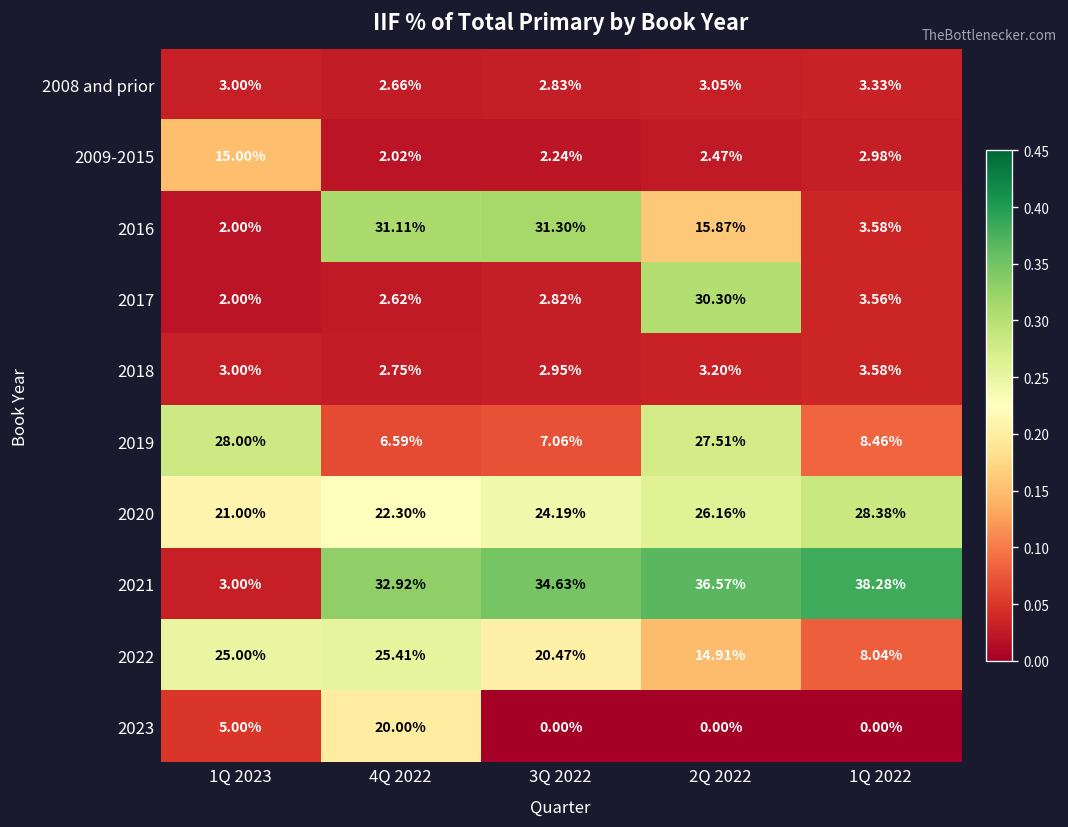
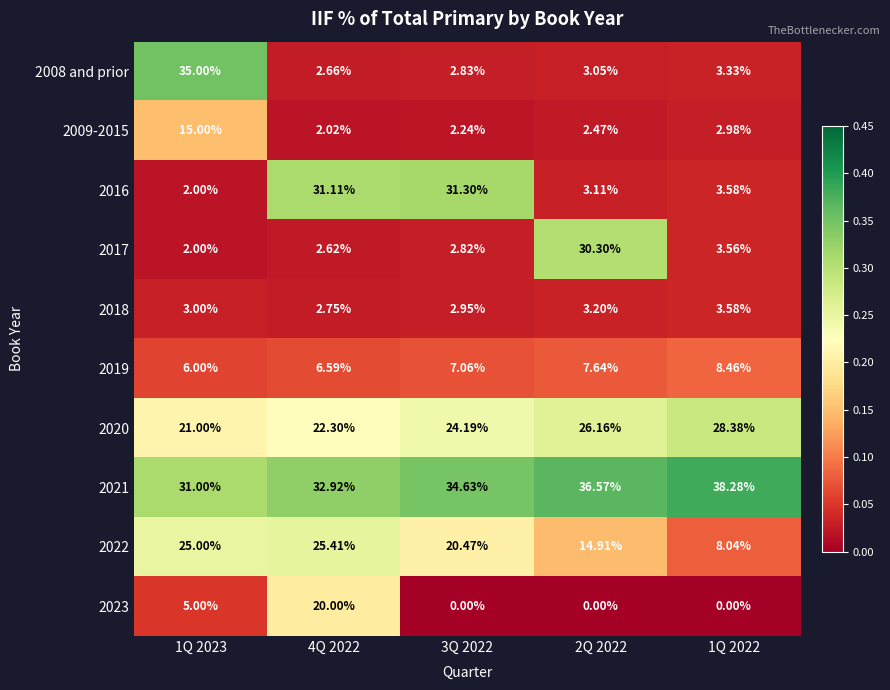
  {
    "2008 and prior": {
-     "1Q 2023": "3.00%",
+     "1Q 2023": "35.00%",
      "4Q 2022": "2.66%",
      "3Q 2022": "2.83%",
      "2Q 2022": "3.05%",
      "1Q 2022": "3.33%"
    },
    "2009-2015": {
      "1Q 2023": "15.00%",
      "4Q 2022": "2.02%",
      "3Q 2022": "2.24%",
      "2Q 2022": "2.47%",
      "1Q 2022": "2.98%"
    },
    "2016": {
      "1Q 2023": "2.00%",
      "4Q 2022": "31.11%",
      "3Q 2022": "31.30%",
-     "2Q 2022": "15.87%",
+     "2Q 2022": "3.11%",
      "1Q 2022": "3.58%"
    },
    "2017": {
      "1Q 2023": "2.00%",
      "4Q 2022": "2.62%",
      "3Q 2022": "2.82%",
      "2Q 2022": "30.30%",
      "1Q 2022": "3.56%"
    },
    "2018": {
      "1Q 2023": "3.00%",
      "4Q 2022": "2.75%",
      "3Q 2022": "2.95%",
      "2Q 2022": "3.20%",
      "1Q 2022": "3.58%"
    },
    "2019": {
-     "1Q 2023": "28.00%",
+     "1Q 2023": "6.00%",
      "4Q 2022": "6.59%",
      "3Q 2022": "7.06%",
-     "2Q 2022": "27.51%",
+     "2Q 2022": "7.64%",
      "1Q 2022": "8.46%"
    },
    "2020": {
      "1Q 2023": "21.00%",
      "4Q 2022": "22.30%",
      "3Q 2022": "24.19%",
      "2Q 2022": "26.16%",
      "1Q 2022": "28.38%"
    },
    "2021": {
-     "1Q 2023": "3.00%",
+     "1Q 2023": "31.00%",
      "4Q 2022": "32.92%",
      "3Q 2022": "34.63%",
      "2Q 2022": "36.57%",
      "1Q 2022": "38.28%"
    },
    "2022": {
      "1Q 2023": "25.00%",
      "4Q 2022": "25.41%",
      "3Q 2022": "20.47%",
      "2Q 2022": "14.91%",
      "1Q 2022": "8.04%"
    },
    "2023": {
      "1Q 2023": "5.00%",
      "4Q 2022": "20.00%",
      "3Q 2022": "0.00%",
      "2Q 2022": "0.00%",
      "1Q 2022": "0.00%"
    }
  }
